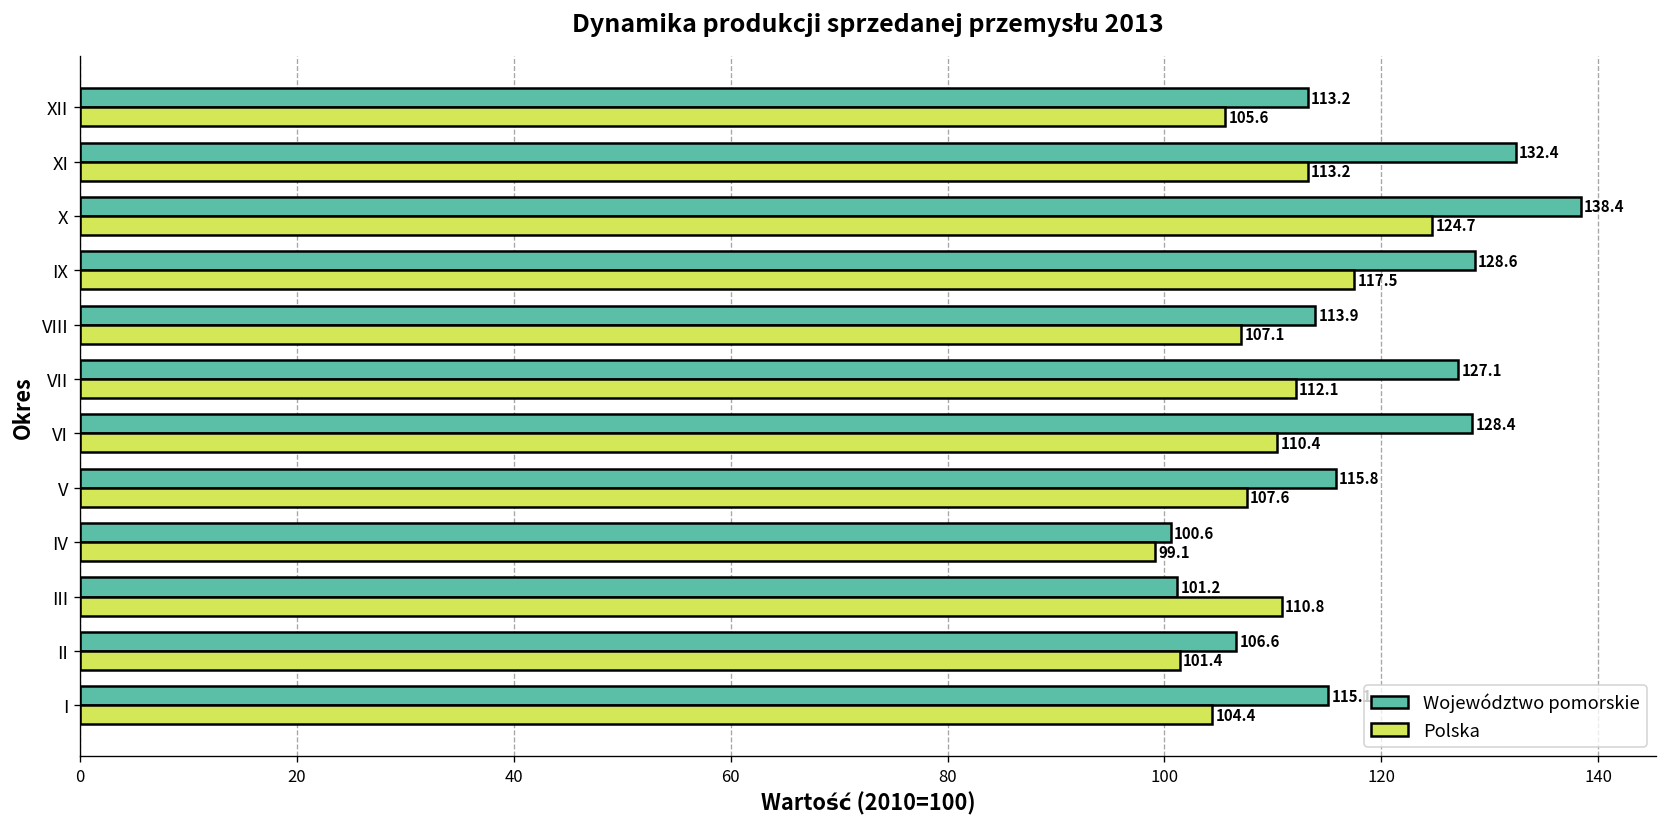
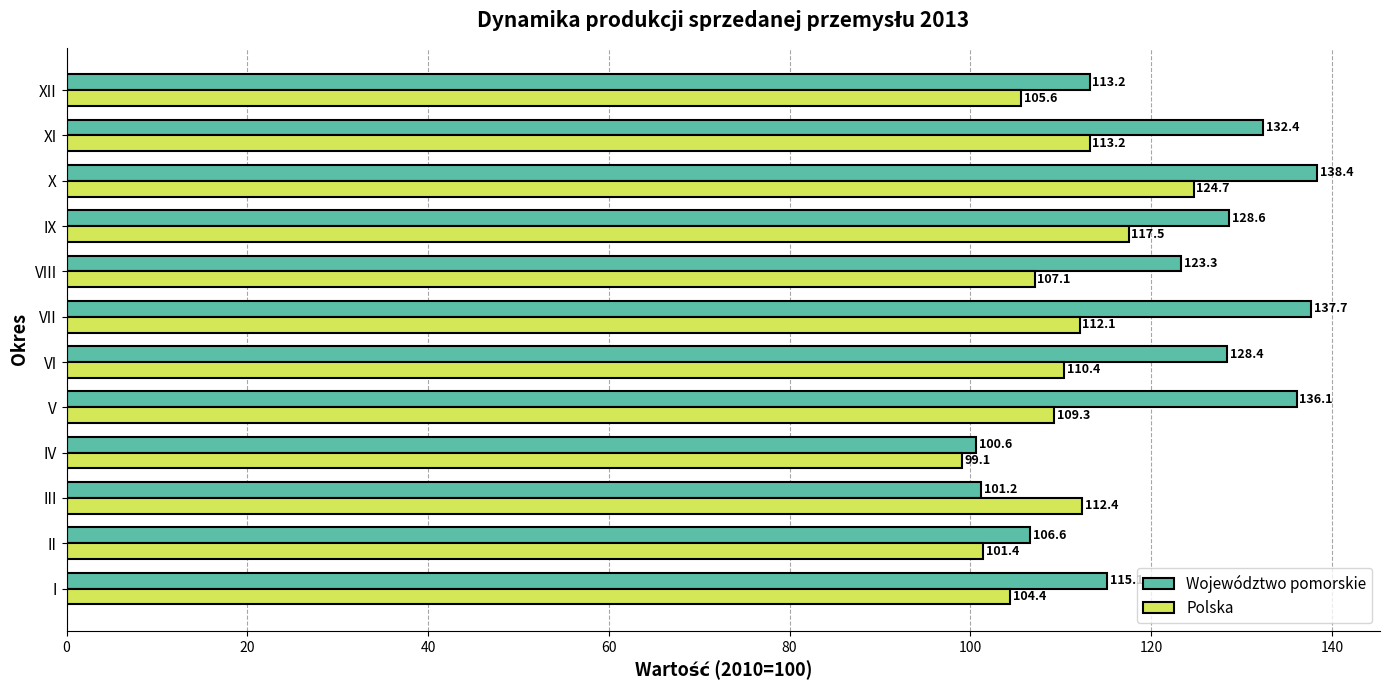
  {
    "Województwo pomorskie": {
      "XII": 113.2,
      "XI": 132.4,
      "X": 138.4,
      "IX": 128.6,
-     "VIII": 113.9,
-     "VII": 127.1,
+     "VIII": 123.3,
+     "VII": 137.7,
      "VI": 128.4,
-     "V": 115.8,
+     "V": 136.1,
      "IV": 100.6,
      "III": 101.2,
      "II": 106.6
    },
    "Polska": {
      "XII": 105.6,
      "XI": 113.2,
      "X": 124.7,
      "IX": 117.5,
      "VIII": 107.1,
      "VII": 112.1,
      "VI": 110.4,
-     "V": 107.6,
+     "V": 109.3,
      "IV": 99.1,
-     "III": 110.8,
+     "III": 112.4,
      "II": 101.4,
      "I": 104.4
    }
  }
